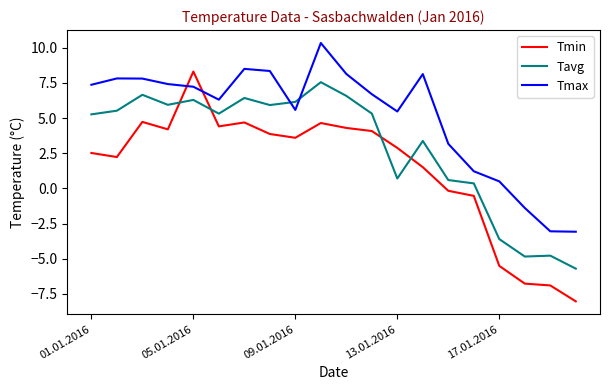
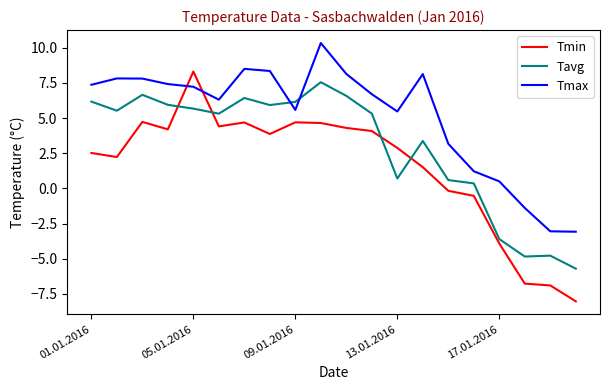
  {
    "Tmin": {
      "01.01.2016": 2.5,
      "05.01.2016": 8.3,
-     "09.01.2016": 3.6,
+     "09.01.2016": 4.7,
      "13.01.2016": 2.9,
-     "17.01.2016": -5.5
+     "17.01.2016": -3.9
    },
    "Tavg": {
-     "01.01.2016": 5.3,
-     "05.01.2016": 6.3,
+     "01.01.2016": 6.2,
+     "05.01.2016": 5.7,
      "09.01.2016": 6.2,
      "13.01.2016": 0.7,
      "17.01.2016": -3.6
    },
    "Tmax": {
      "01.01.2016": 7.4,
      "05.01.2016": 7.2,
      "09.01.2016": 5.6,
      "13.01.2016": 5.5,
      "17.01.2016": 0.5
    }
  }
